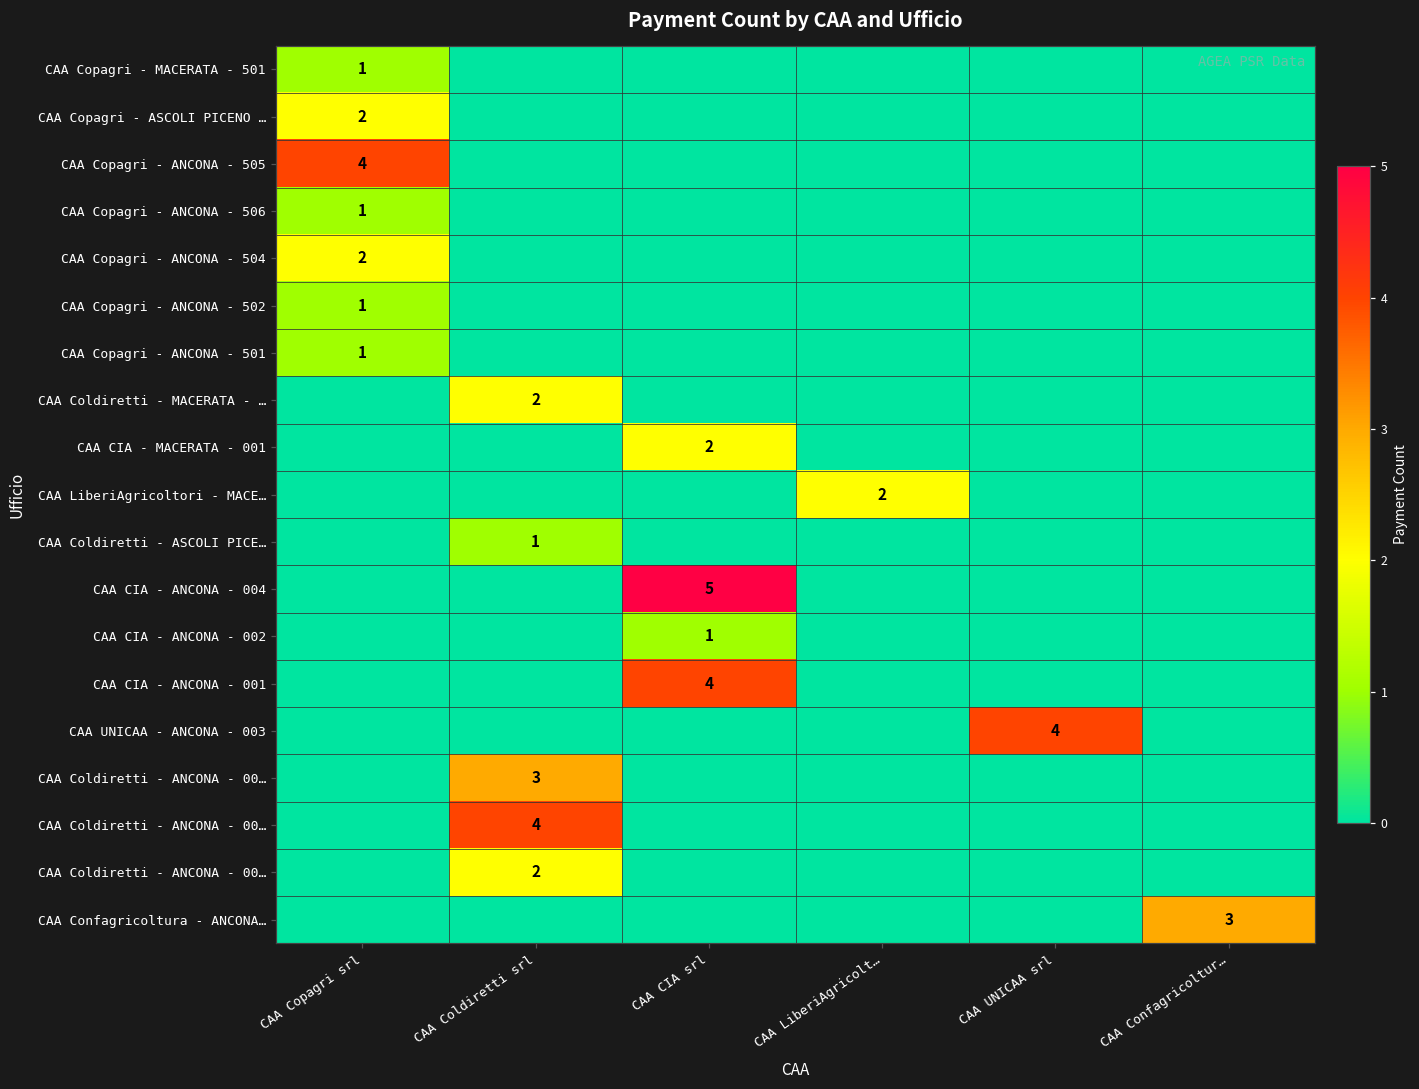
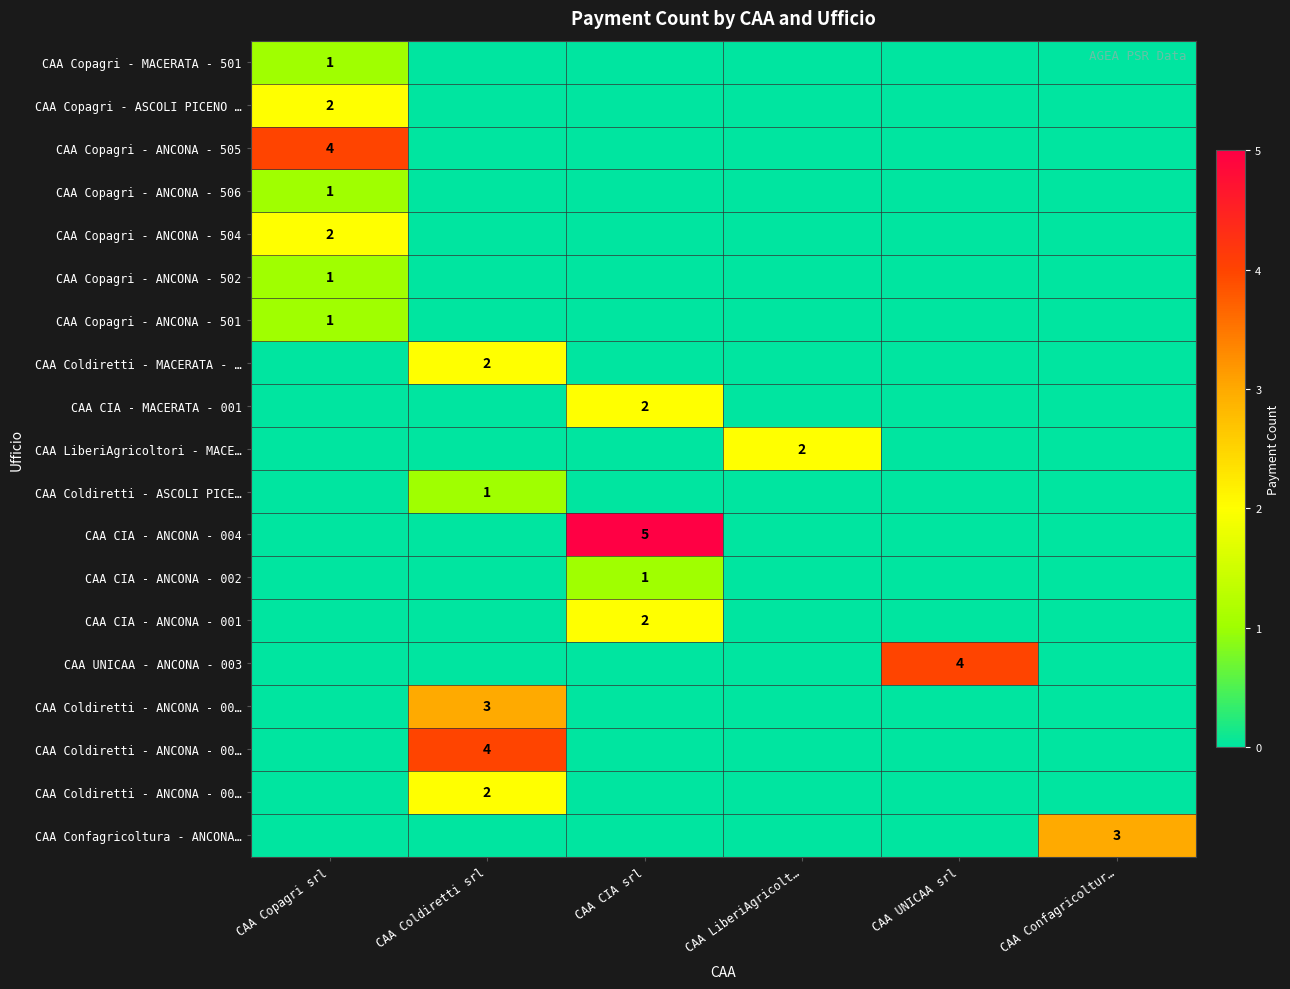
  {
    "CAA Copagri - MACERATA - 501": {
      "CAA Copagri srl": 1
    },
    "CAA Copagri - ASCOLI PICENO …": {
      "CAA Copagri srl": 2
    },
    "CAA Copagri - ANCONA - 505": {
      "CAA Copagri srl": 4
    },
    "CAA Copagri - ANCONA - 506": {
      "CAA Copagri srl": 1
    },
    "CAA Copagri - ANCONA - 504": {
      "CAA Copagri srl": 2
    },
    "CAA Copagri - ANCONA - 502": {
      "CAA Copagri srl": 1
    },
    "CAA Copagri - ANCONA - 501": {
      "CAA Copagri srl": 1
    },
    "CAA Coldiretti - MACERATA - …": {
      "CAA Coldiretti srl": 2
    },
    "CAA CIA - MACERATA - 001": {
      "CAA CIA srl": 2
    },
    "CAA LiberiAgricoltori - MACE…": {
      "CAA LiberiAgricolt…": 2
    },
    "CAA Coldiretti - ASCOLI PICE…": {
      "CAA Coldiretti srl": 1
    },
    "CAA CIA - ANCONA - 004": {
      "CAA CIA srl": 5
    },
    "CAA CIA - ANCONA - 002": {
      "CAA CIA srl": 1
    },
    "CAA CIA - ANCONA - 001": {
-     "CAA CIA srl": 4
+     "CAA CIA srl": 2
    },
    "CAA UNICAA - ANCONA - 003": {
      "CAA UNICAA srl": 4
    },
    "CAA Confagricoltura - ANCONA…": {
      "CAA Confagricoltur…": 3
    }
  }
